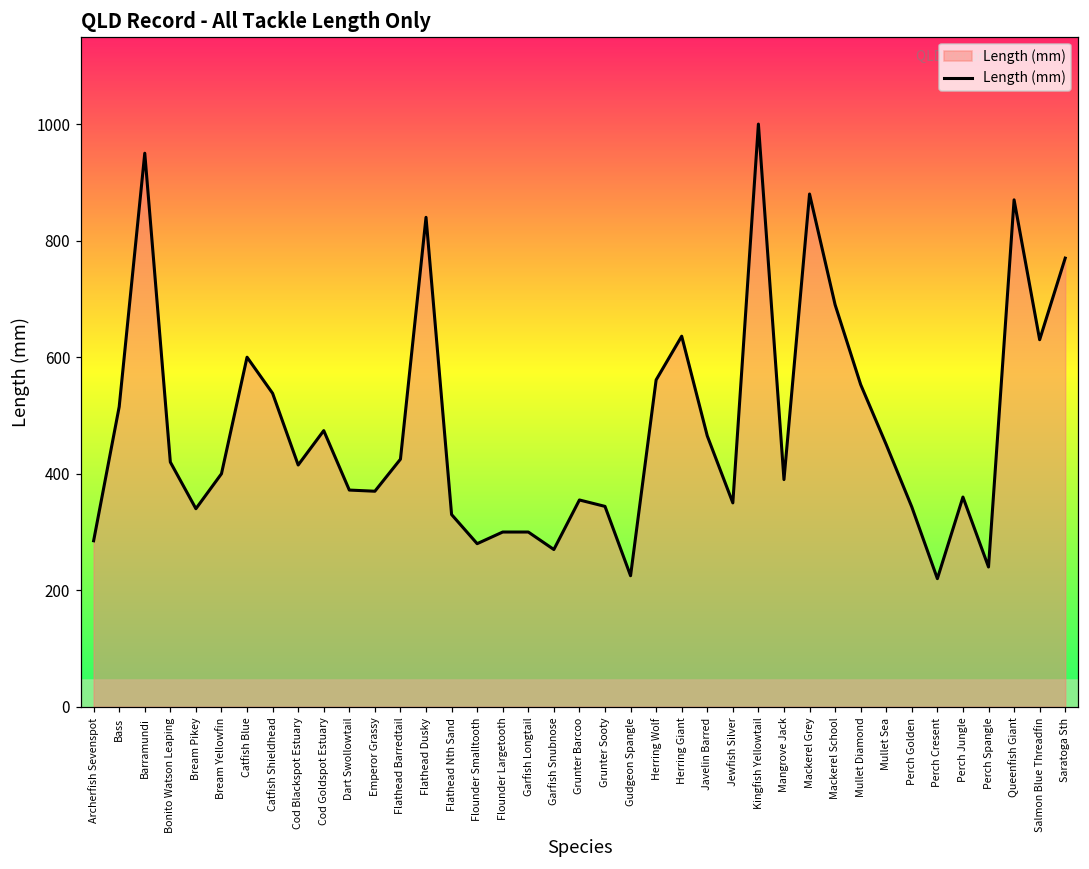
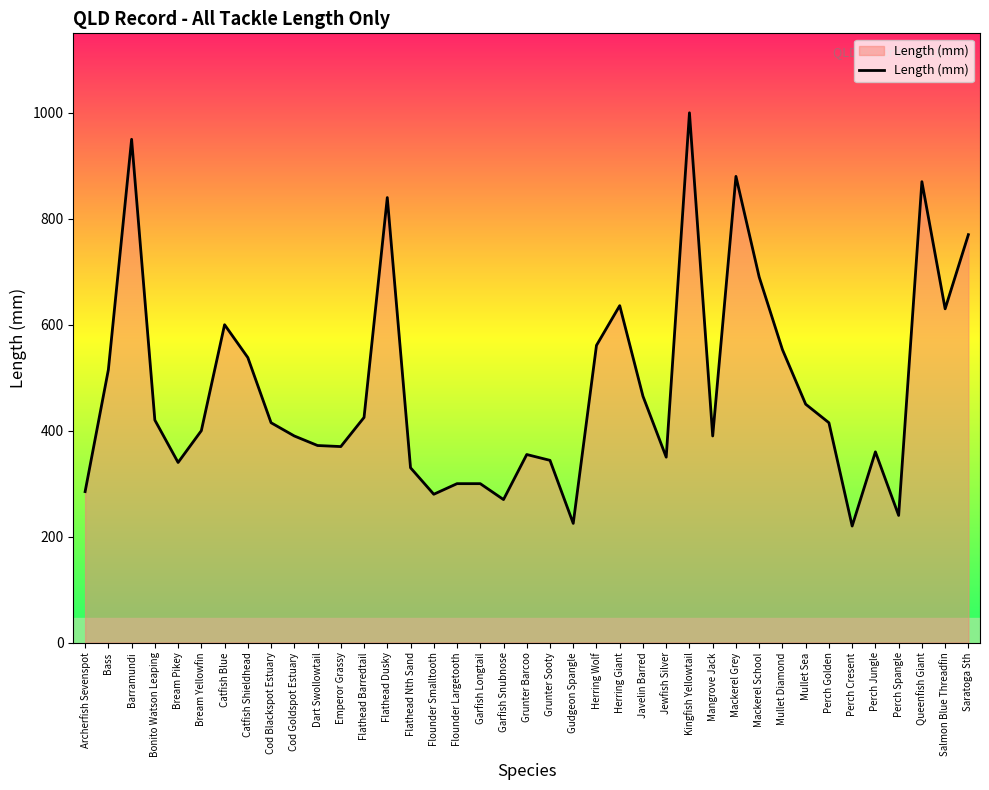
  {
    "Archerfish Sevenspot": 290,
    "Bass": 520,
    "Barramundi": 950,
    "Bonito Watson Leaping": 420,
    "Bream Pikey": 340,
    "Bream Yellowfin": 400,
    "Catfish Blue": 600,
    "Catfish Shieldhead": 540,
    "Cod Blackspot Estuary": 420,
-   "Cod Goldspot Estuary": 470,
+   "Cod Goldspot Estuary": 390,
    "Dart Swollowtail": 370,
    "Emperor Grassy": 370,
    "Flathead Barredtail": 430,
    "Flathead Dusky": 840,
    "Flathead Nth Sand": 330,
    "Flounder Smalltooth": 280,
    "Flounder Largetooth": 300,
    "Garfish Longtail": 300,
    "Garfish Snubnose": 270,
    "Grunter Barcoo": 360,
    "Grunter Sooty": 340,
    "Gudgeon Spangle": 230,
    "Herring Wolf": 560,
    "Herring Giant": 640,
    "Javelin Barred": 470,
    "Jewfish Silver": 350,
    "Kingfish Yellowtail": 1000,
    "Mangrove Jack": 390,
    "Mackerel Grey": 880,
    "Mackerel School": 690,
    "Mullet Diamond": 550,
    "Mullet Sea": 450,
-   "Perch Golden": 340,
+   "Perch Golden": 420,
    "Perch Cresent": 220,
    "Perch Jungle": 360,
    "Perch Spangle": 240,
    "Queenfish Giant": 870,
    "Salmon Blue Threadfin": 630,
    "Saratoga Sth": 770
  }
